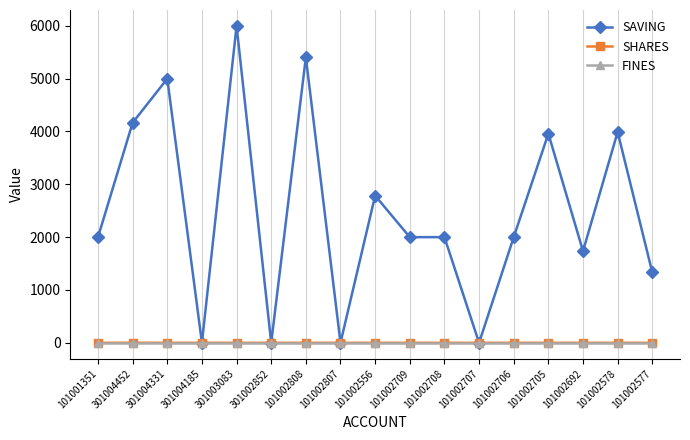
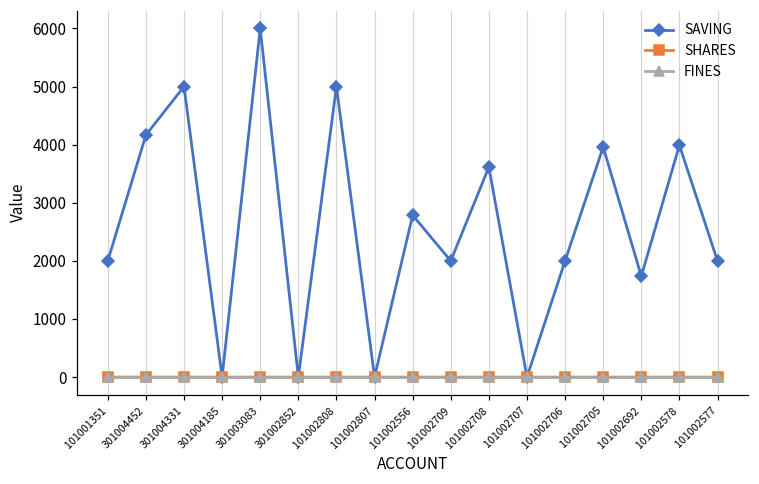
  {
    "SAVING": {
      "101001351": 2000,
      "301004452": 4200,
      "301004331": 5000,
      "301003083": 6000,
-     "101002808": 5400,
+     "101002808": 5000,
      "101002556": 2800,
      "101002709": 2000,
-     "101002708": 2000,
+     "101002708": 3600,
      "101002706": 2000,
      "101002705": 4000,
      "101002692": 1700,
      "101002578": 4000,
-     "101002577": 1300
+     "101002577": 2000
    },
    "FINES": {
      "101001351": 0,
      "301004452": 0,
      "301004331": 0,
      "301003083": 0,
      "101002808": 0,
      "101002556": 0,
      "101002709": 0,
      "101002708": 0,
      "101002706": 0,
      "101002705": 0,
      "101002692": 0,
      "101002578": 0,
      "101002577": 0
    }
  }
